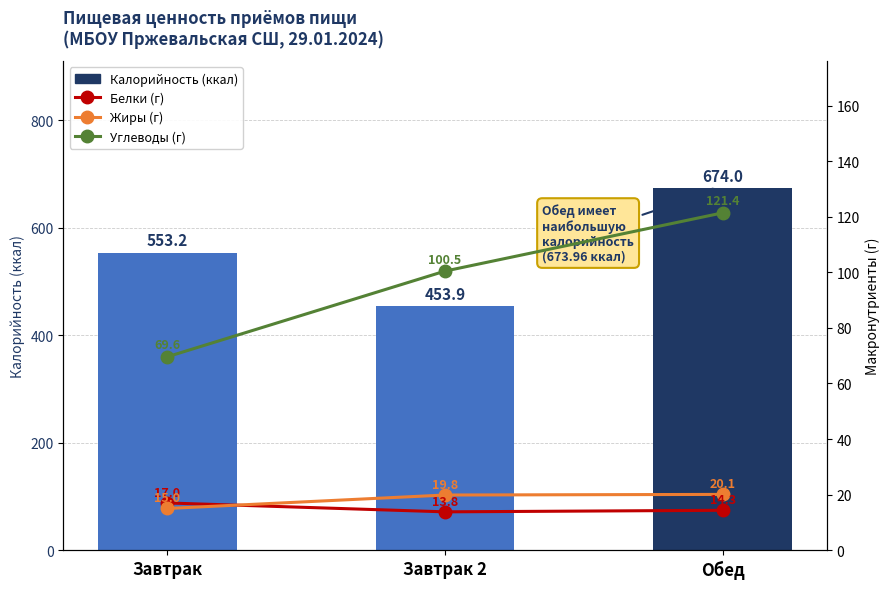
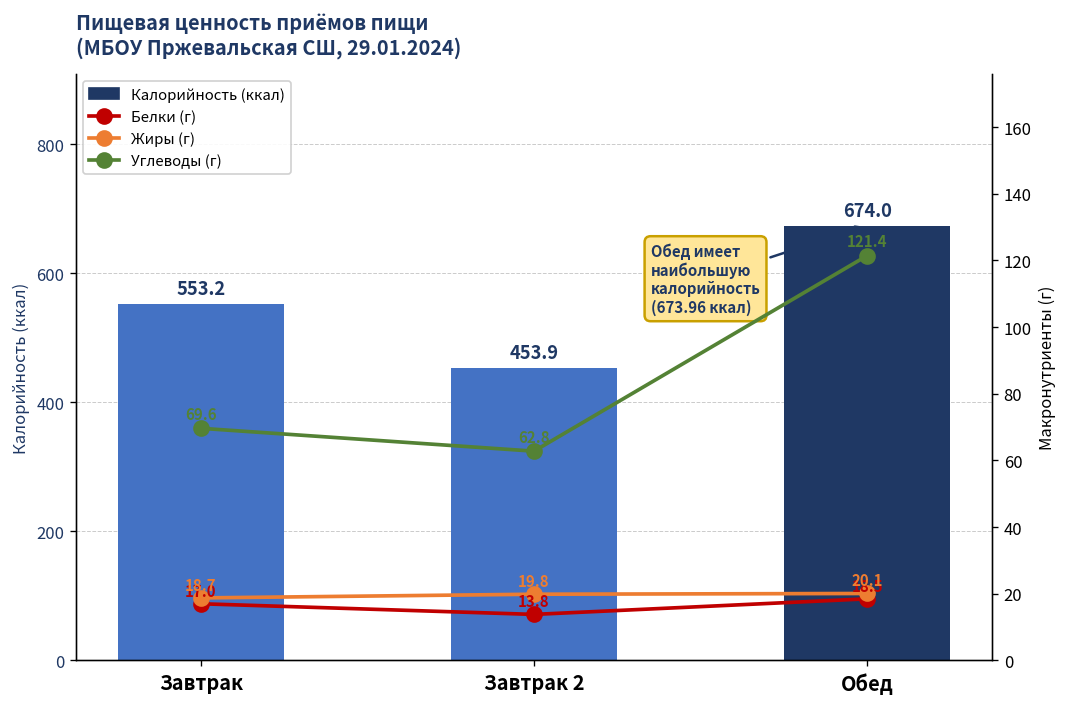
  {
    "Белки (г)": {
-     "Обед": 14.3
+     "Обед": 18.5
    },
    "Жиры (г)": {
-     "Завтрак": 15.0,
+     "Завтрак": 18.7,
      "Завтрак 2": 19.8
    },
    "Углеводы (г)": {
      "Завтрак": 69.6,
-     "Завтрак 2": 100.5
+     "Завтрак 2": 62.8
    }
  }
